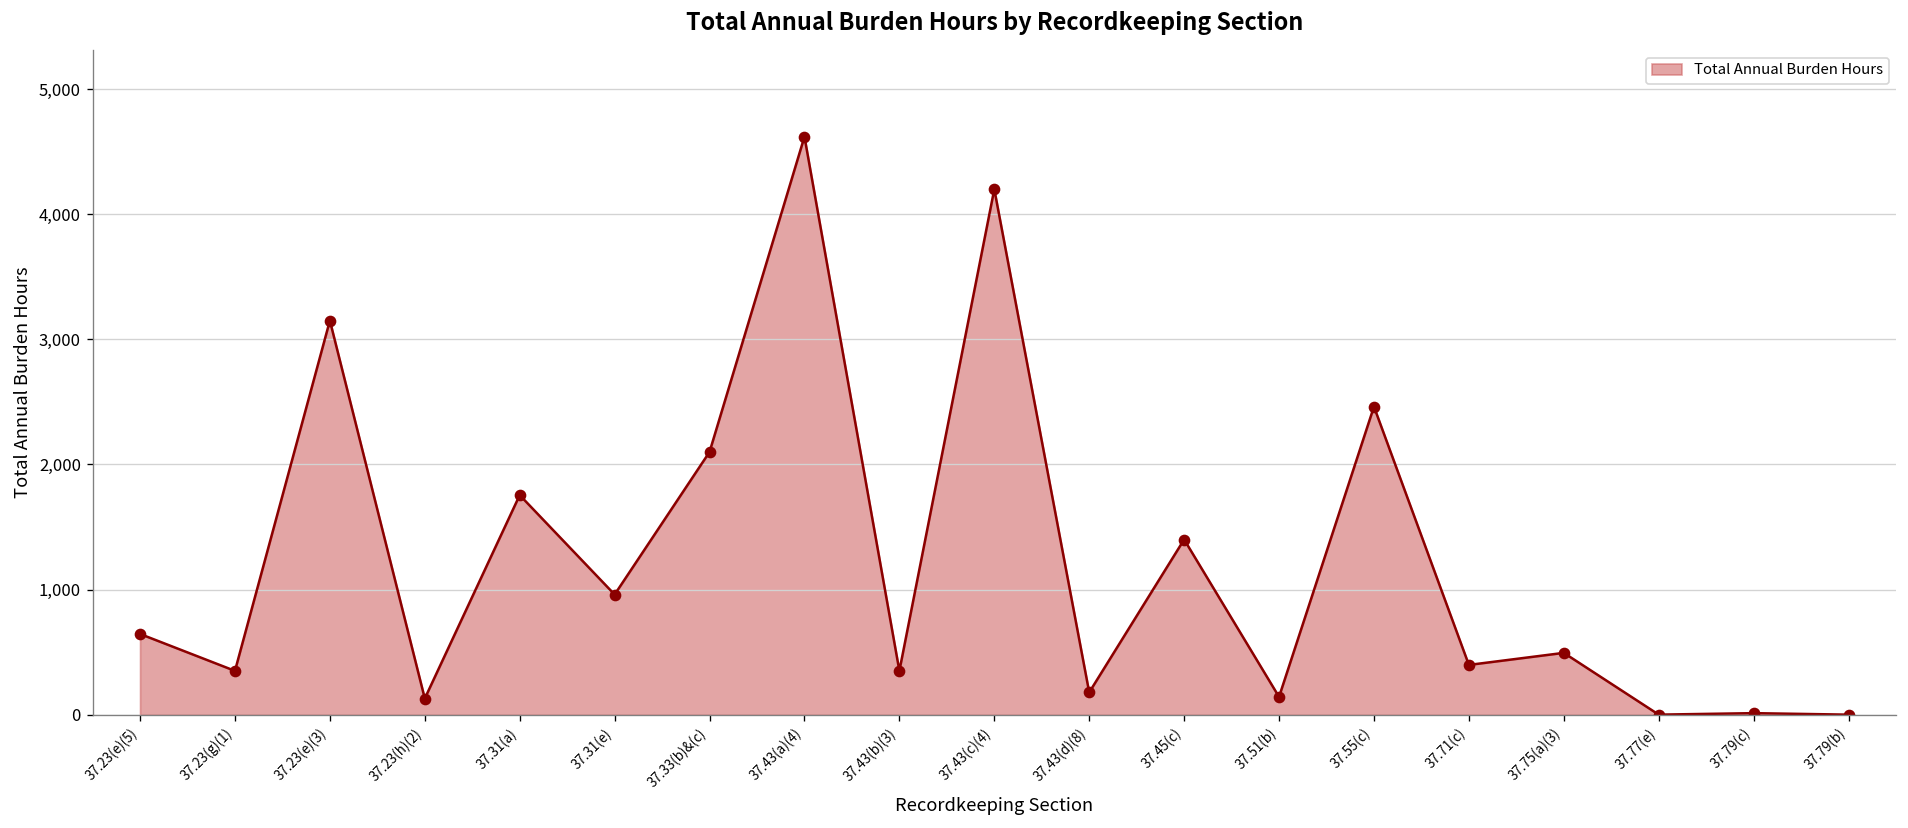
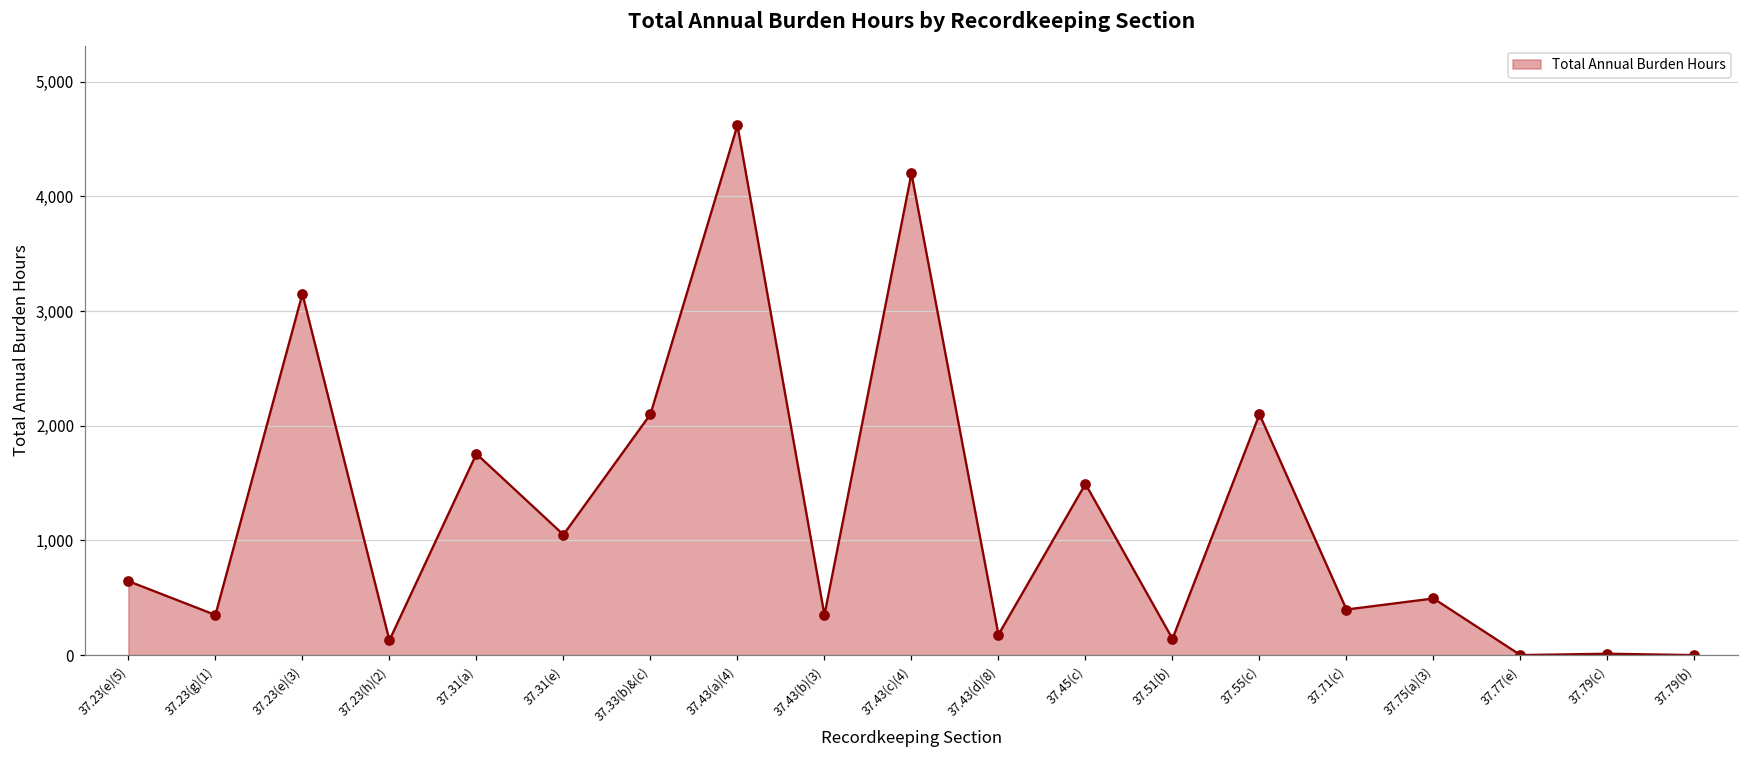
  {
    "37.23(e)(5)": "650",
    "37.23(g)(1)": "350",
    "37.23(e)(3)": "3,150",
    "37.23(h)(2)": "130",
    "37.31(a)": "1,760",
-   "37.31(e)": "960",
+   "37.31(e)": "1,050",
    "37.33(b)&(c)": "2,100",
    "37.43(a)(4)": "4,620",
    "37.43(b)(3)": "350",
    "37.43(c)(4)": "4,200",
    "37.43(d)(8)": "180",
-   "37.45(c)": "1,400",
+   "37.45(c)": "1,490",
    "37.51(b)": "140",
-   "37.55(c)": "2,460",
+   "37.55(c)": "2,100",
    "37.71(c)": "400",
    "37.75(a)(3)": "490",
    "37.77(e)": "0",
    "37.79(c)": "10",
    "37.79(b)": "0"
  }
